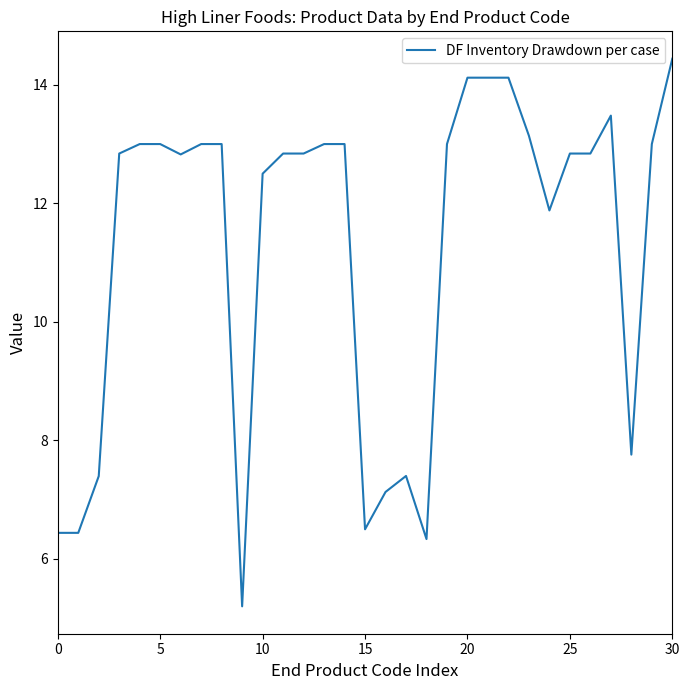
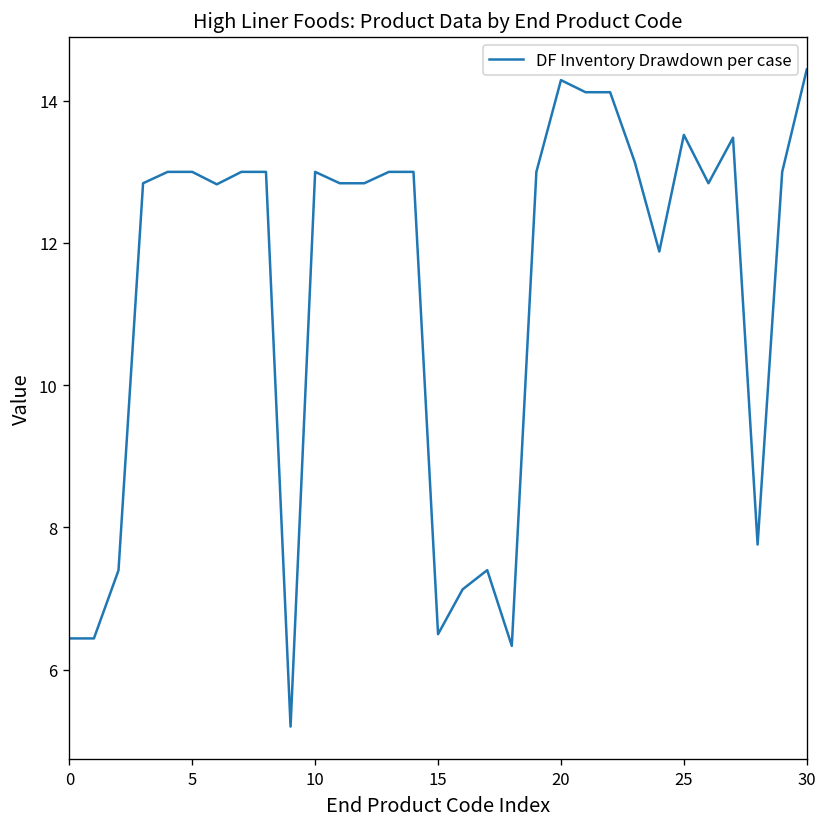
  {
    "0": 6.4,
    "5": 13.0,
-   "10": 12.5,
+   "10": 13.0,
    "15": 6.5,
-   "20": 14.1,
-   "25": 12.8,
+   "20": 14.3,
+   "25": 13.5,
    "30": 14.4
  }
